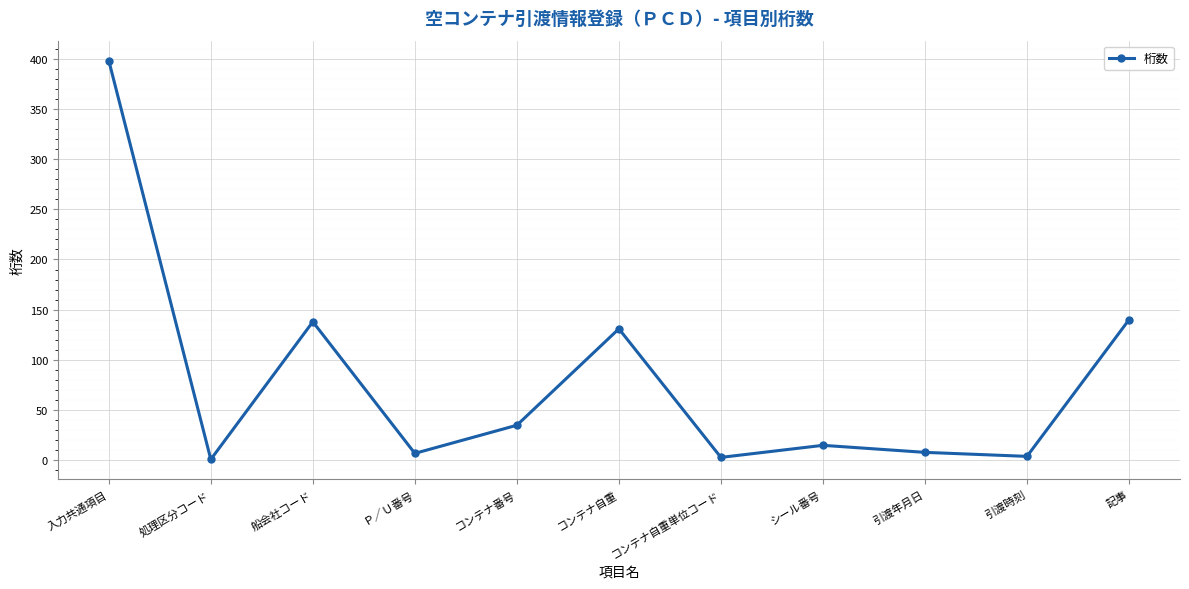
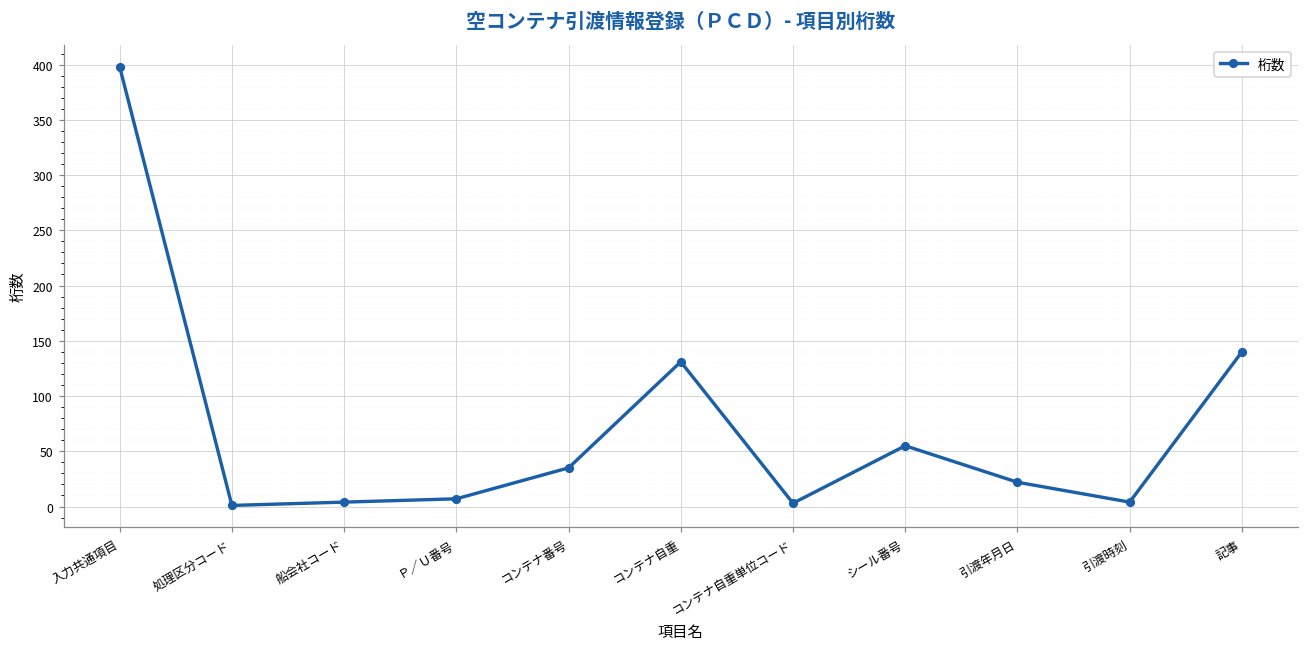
  {
    "入力共通項目": 398,
    "処理区分コード": 1,
-   "船会社コード": 138,
+   "船会社コード": 4,
    "Ｐ／Ｕ番号": 7,
    "コンテナ番号": 35,
    "コンテナ自重": 131,
    "コンテナ自重単位コード": 3,
-   "シール番号": 15,
-   "引渡年月日": 8,
+   "シール番号": 55,
+   "引渡年月日": 22,
    "引渡時刻": 4,
    "記事": 140
  }
